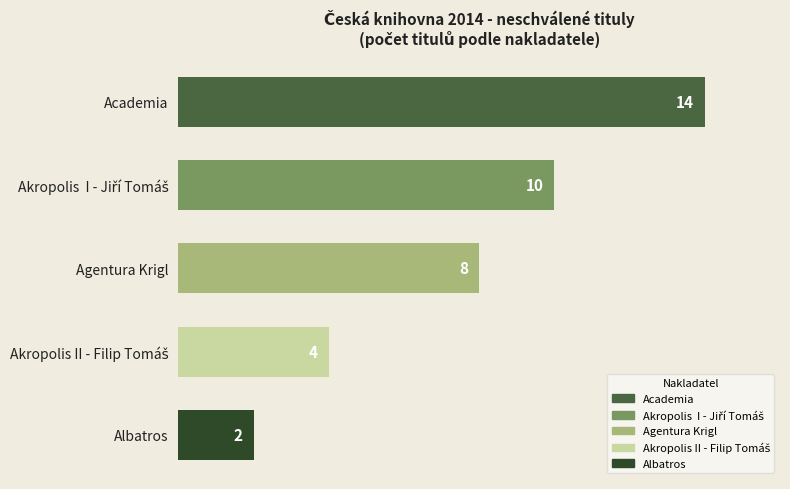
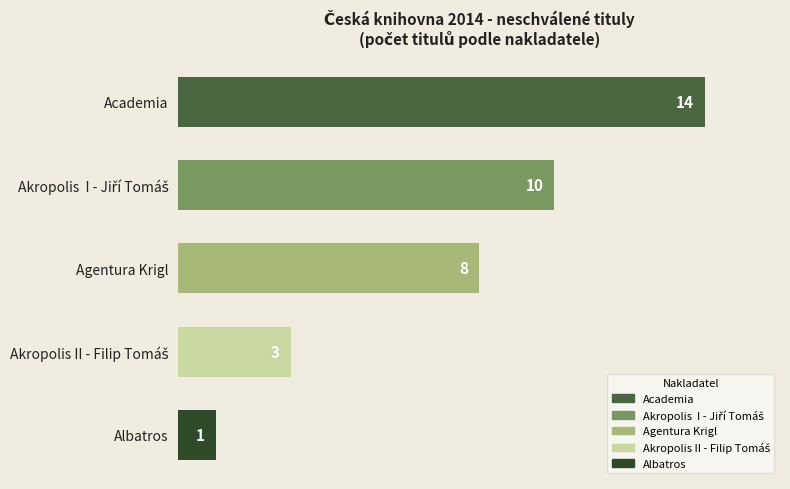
  {
    "Academia": 14,
    "Akropolis I - Jiří Tomáš": 10,
    "Agentura Krigl": 8,
-   "Akropolis II - Filip Tomáš": 4,
-   "Albatros": 2
+   "Akropolis II - Filip Tomáš": 3,
+   "Albatros": 1
  }
